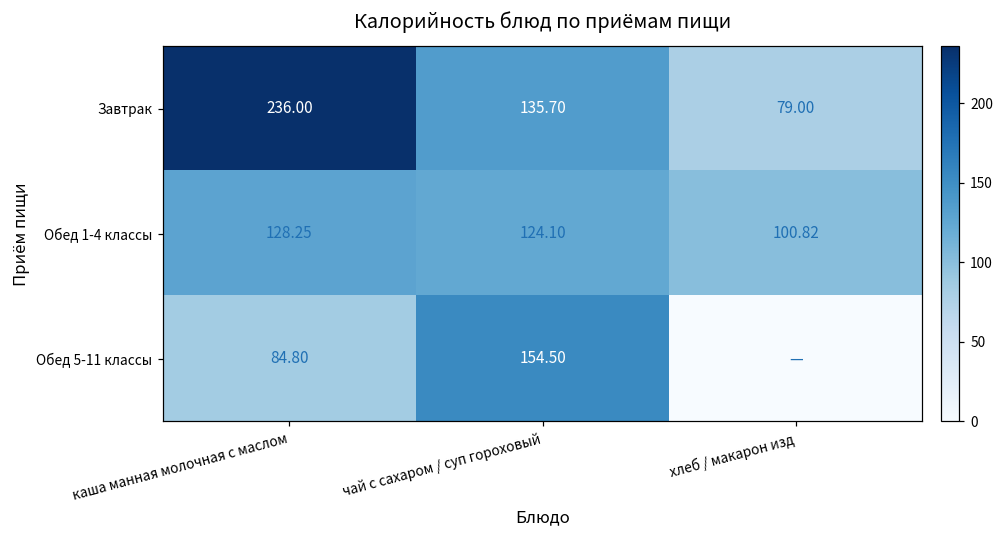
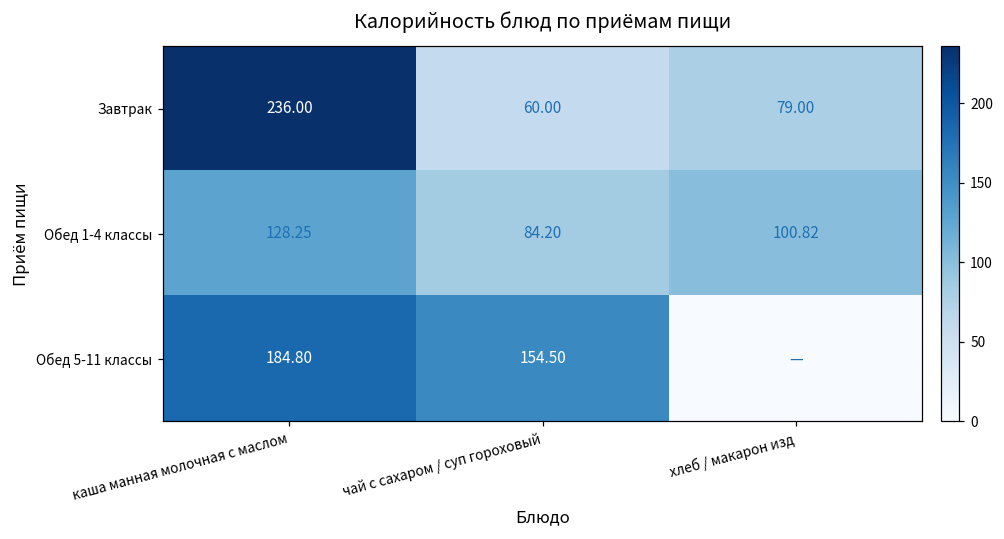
  {
    "Завтрак": {
      "каша манная молочная с маслом": 236.00,
-     "чай с сахаром / суп гороховый": 135.70,
+     "чай с сахаром / суп гороховый": 60.00,
      "хлеб / макарон изд": 79.00
    },
    "Обед 1-4 классы": {
      "каша манная молочная с маслом": 128.25,
-     "чай с сахаром / суп гороховый": 124.10,
+     "чай с сахаром / суп гороховый": 84.20,
      "хлеб / макарон изд": 100.82
    },
    "Обед 5-11 классы": {
-     "каша манная молочная с маслом": 84.80,
+     "каша манная молочная с маслом": 184.80,
      "чай с сахаром / суп гороховый": 154.50
    }
  }
